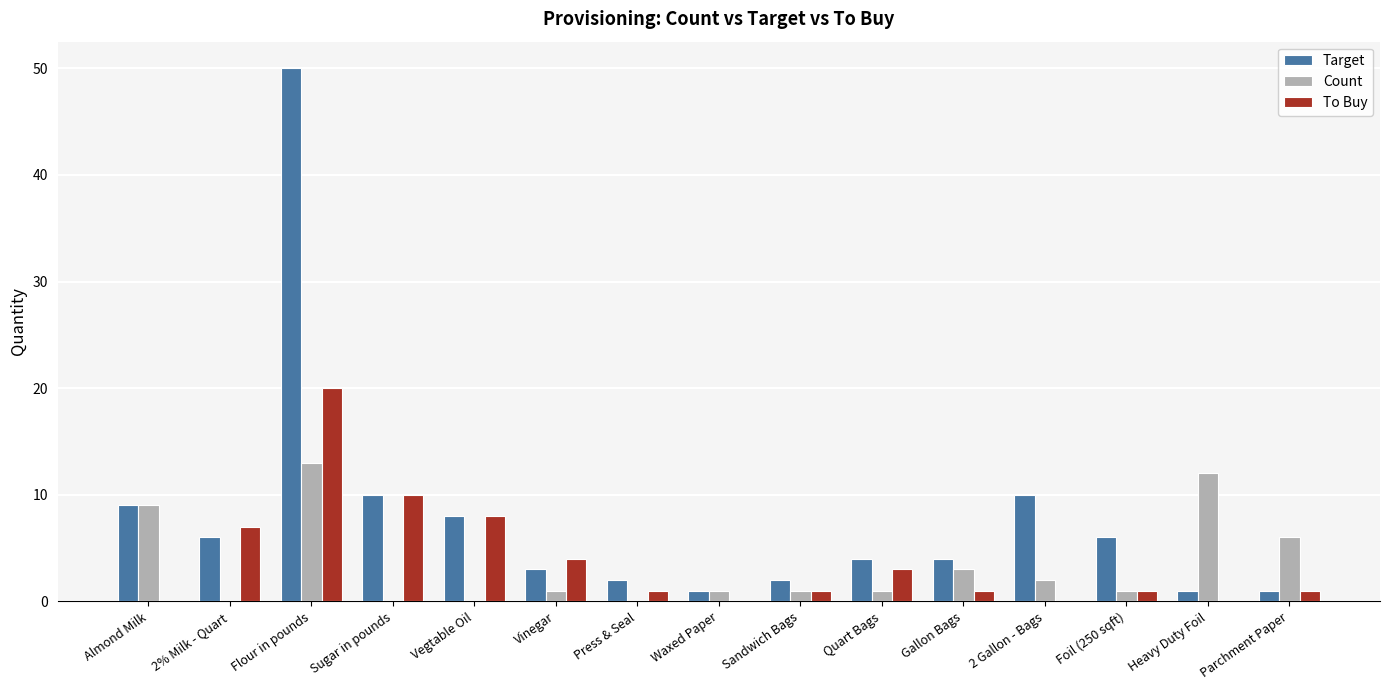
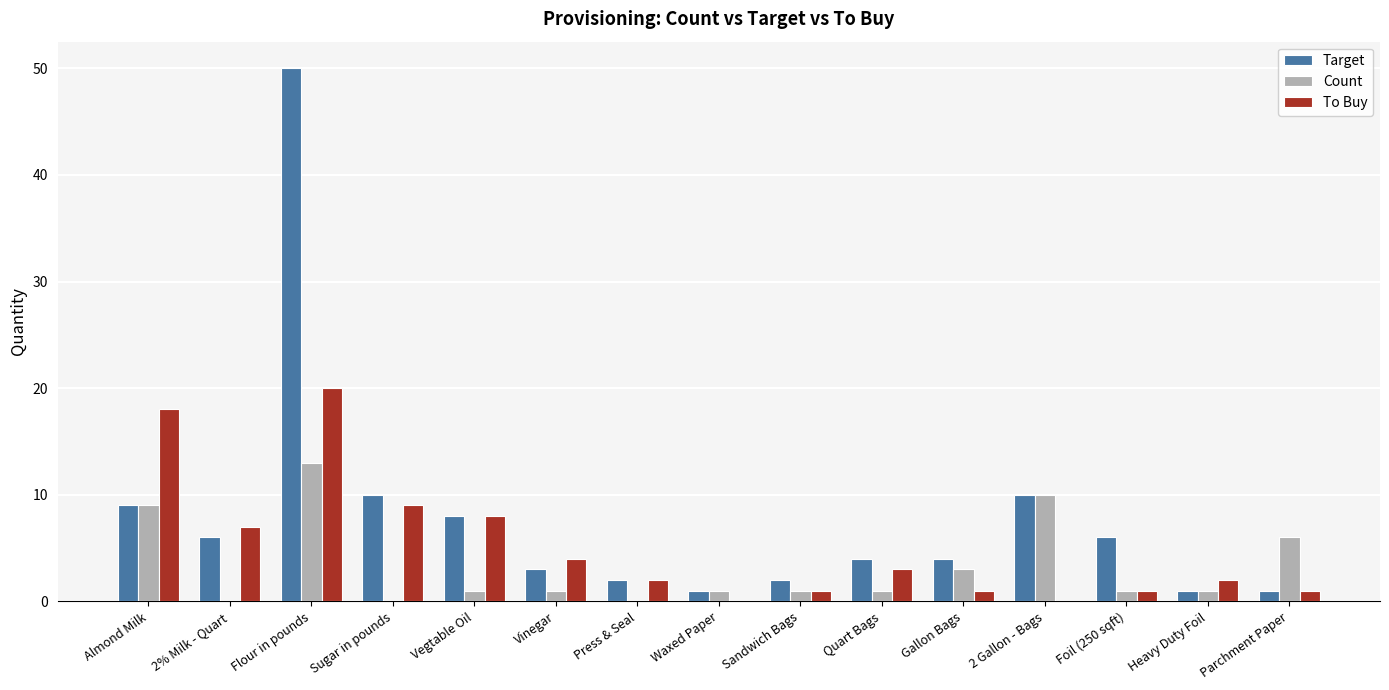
  {
    "Target": {
      "Almond Milk": 9,
      "2% Milk - Quart": 6,
      "Flour in pounds": 50,
      "Sugar in pounds": 10,
      "Vegtable Oil": 8,
      "Vinegar": 3,
      "Press & Seal": 2,
      "Waxed Paper": 1,
      "Sandwich Bags": 2,
      "Quart Bags": 4,
      "Gallon Bags": 4,
      "2 Gallon - Bags": 10,
      "Foil (250 sqft)": 6,
      "Heavy Duty Foil": 1,
      "Parchment Paper": 1
    },
    "Count": {
      "Almond Milk": 9,
      "2% Milk - Quart": 0,
      "Flour in pounds": 13,
      "Sugar in pounds": 0,
-     "Vegtable Oil": 0,
+     "Vegtable Oil": 1,
      "Vinegar": 1,
      "Press & Seal": 0,
      "Waxed Paper": 1,
      "Sandwich Bags": 1,
      "Quart Bags": 1,
      "Gallon Bags": 3,
-     "2 Gallon - Bags": 2,
+     "2 Gallon - Bags": 10,
      "Foil (250 sqft)": 1,
-     "Heavy Duty Foil": 12,
+     "Heavy Duty Foil": 1,
      "Parchment Paper": 6
    },
    "To Buy": {
-     "Almond Milk": 0,
+     "Almond Milk": 18,
      "2% Milk - Quart": 7,
      "Flour in pounds": 20,
-     "Sugar in pounds": 10,
+     "Sugar in pounds": 9,
      "Vegtable Oil": 8,
      "Vinegar": 4,
-     "Press & Seal": 1,
+     "Press & Seal": 2,
      "Waxed Paper": 0,
      "Sandwich Bags": 1,
      "Quart Bags": 3,
      "Gallon Bags": 1,
      "2 Gallon - Bags": 0,
      "Foil (250 sqft)": 1,
-     "Heavy Duty Foil": 0,
+     "Heavy Duty Foil": 2,
      "Parchment Paper": 1
    }
  }
